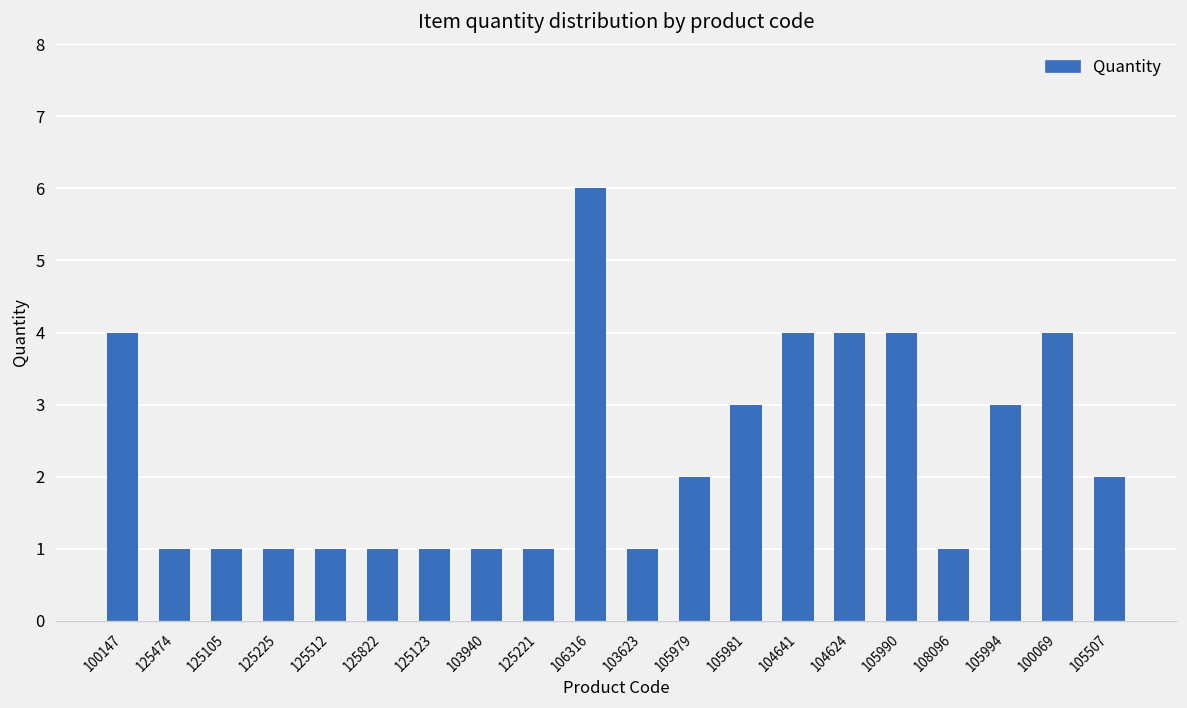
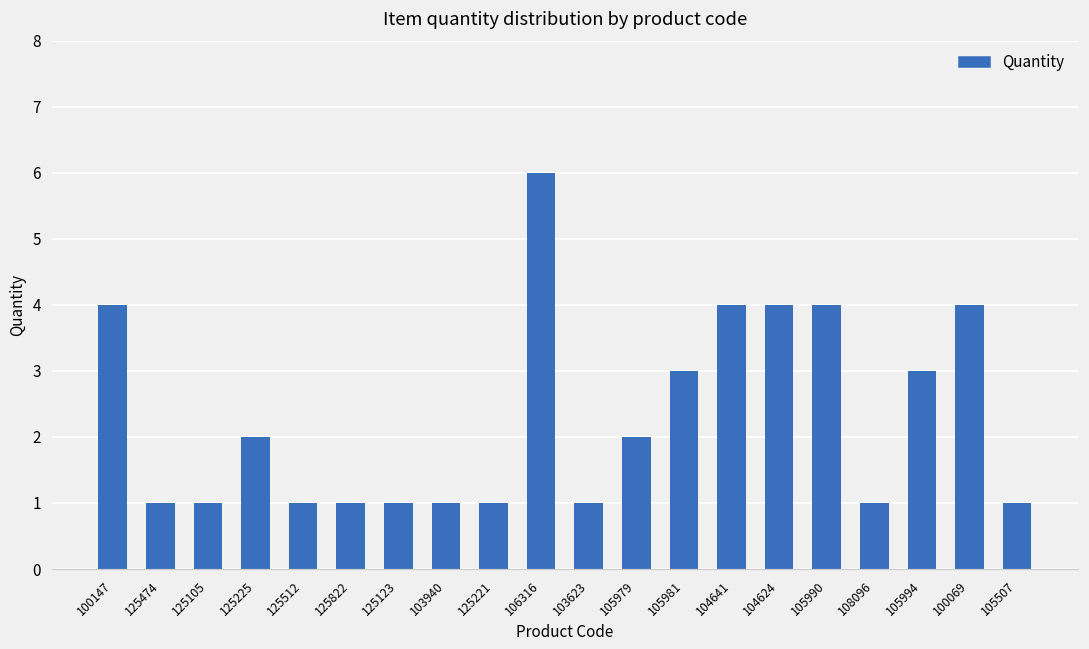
  {
    "100147": 4,
    "125474": 1,
    "125105": 1,
-   "125225": 1,
+   "125225": 2,
    "125512": 1,
    "125822": 1,
    "125123": 1,
    "103940": 1,
    "125221": 1,
    "106316": 6,
    "103623": 1,
    "105979": 2,
    "105981": 3,
    "104641": 4,
    "104624": 4,
    "105990": 4,
    "108096": 1,
    "105994": 3,
    "100069": 4,
-   "105507": 2
+   "105507": 1
  }
